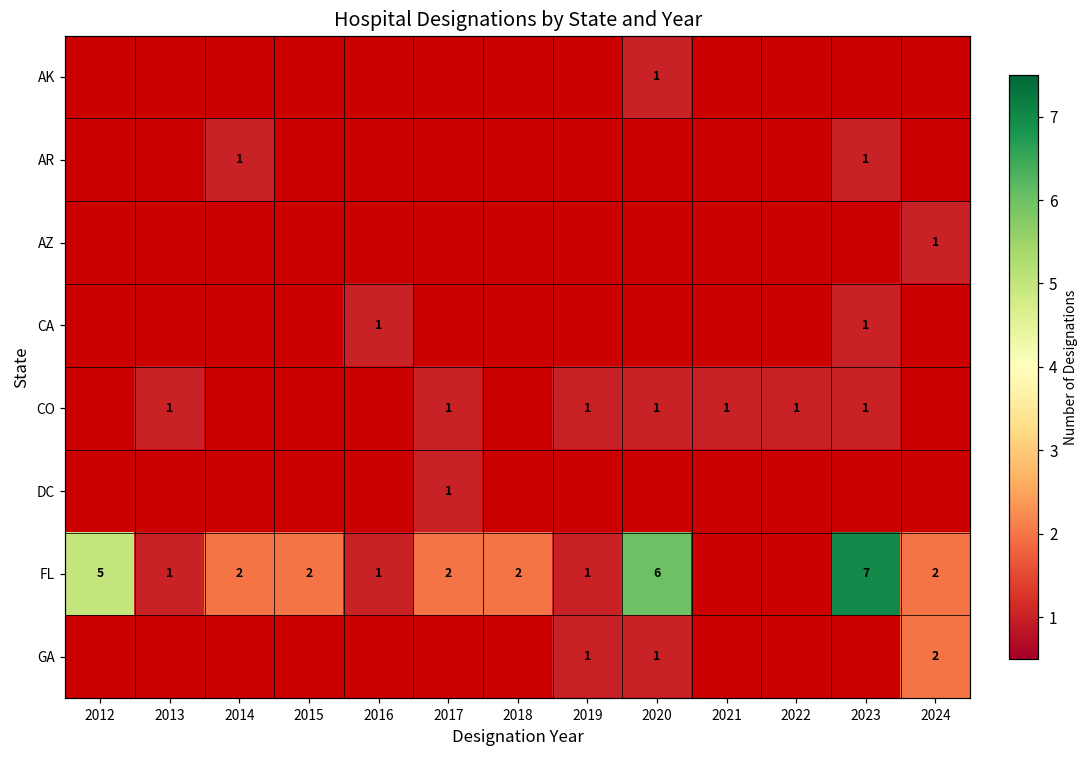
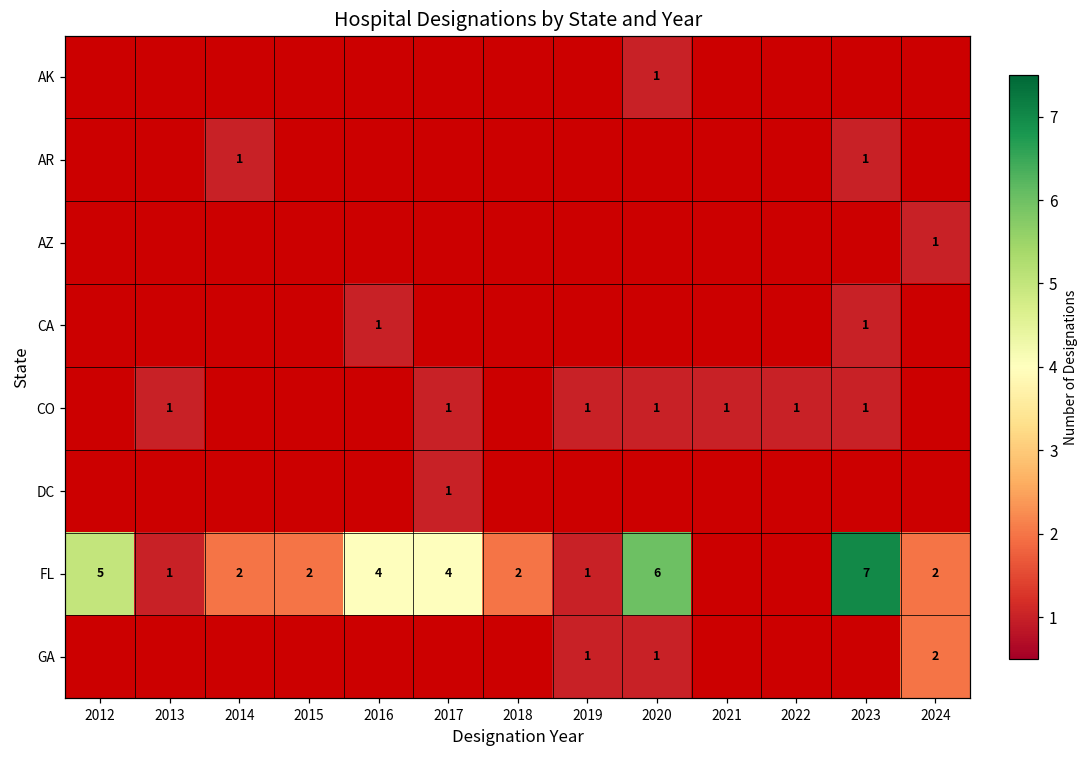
  {
    "AK": {
      "2020": 1
    },
    "AR": {
      "2014": 1,
      "2023": 1
    },
    "AZ": {
      "2024": 1
    },
    "CA": {
      "2016": 1,
      "2023": 1
    },
    "CO": {
      "2013": 1,
      "2017": 1,
      "2019": 1,
      "2020": 1,
      "2021": 1,
      "2022": 1,
      "2023": 1
    },
    "DC": {
      "2017": 1
    },
    "FL": {
      "2012": 5,
      "2013": 1,
      "2014": 2,
      "2015": 2,
-     "2016": 1,
-     "2017": 2,
+     "2016": 4,
+     "2017": 4,
      "2018": 2,
      "2019": 1,
      "2020": 6,
      "2023": 7,
      "2024": 2
    },
    "GA": {
      "2019": 1,
      "2020": 1,
      "2024": 2
    }
  }
